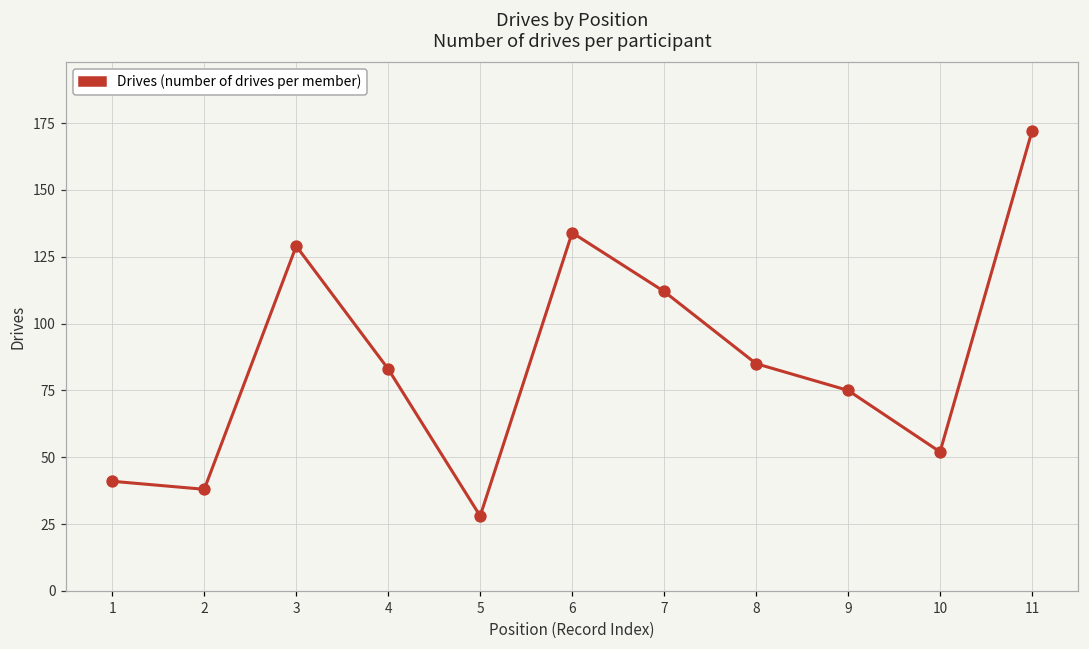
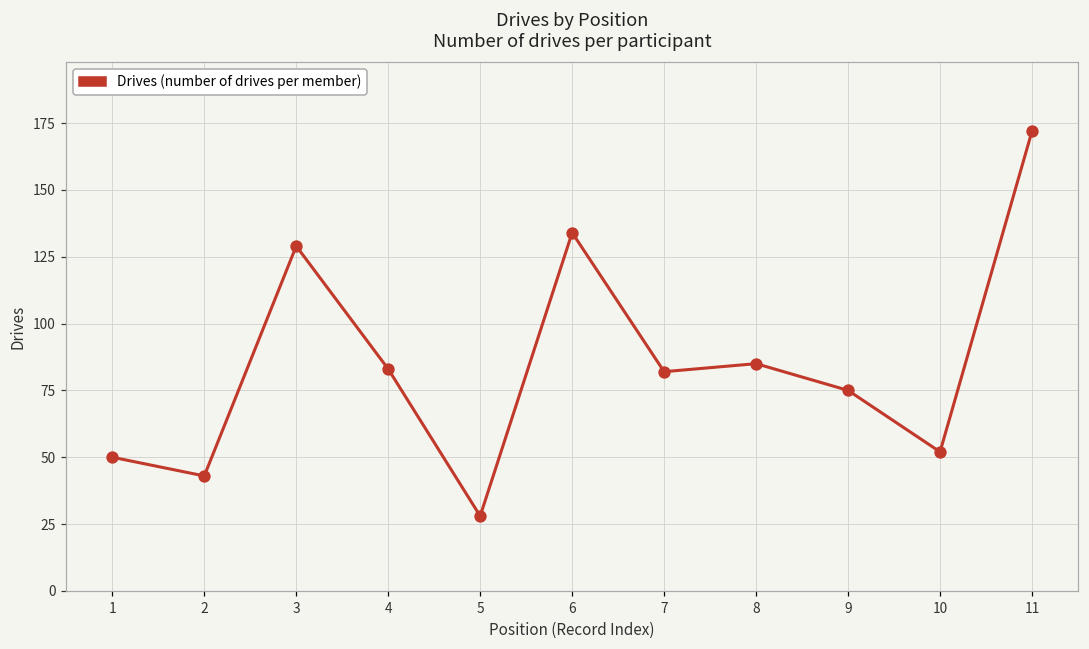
  {
-   "1": 41,
-   "2": 38,
+   "1": 50,
+   "2": 43,
    "3": 129,
    "4": 83,
    "5": 28,
    "6": 134,
-   "7": 112,
+   "7": 82,
    "8": 85,
    "9": 75,
    "10": 52,
    "11": 172
  }
